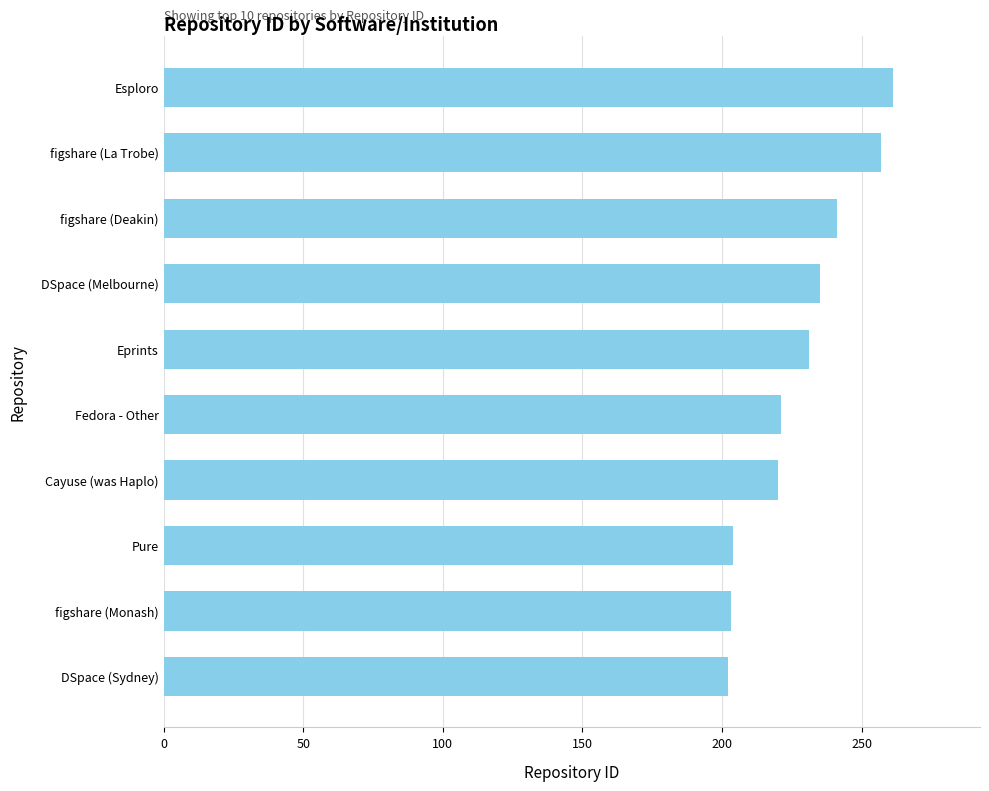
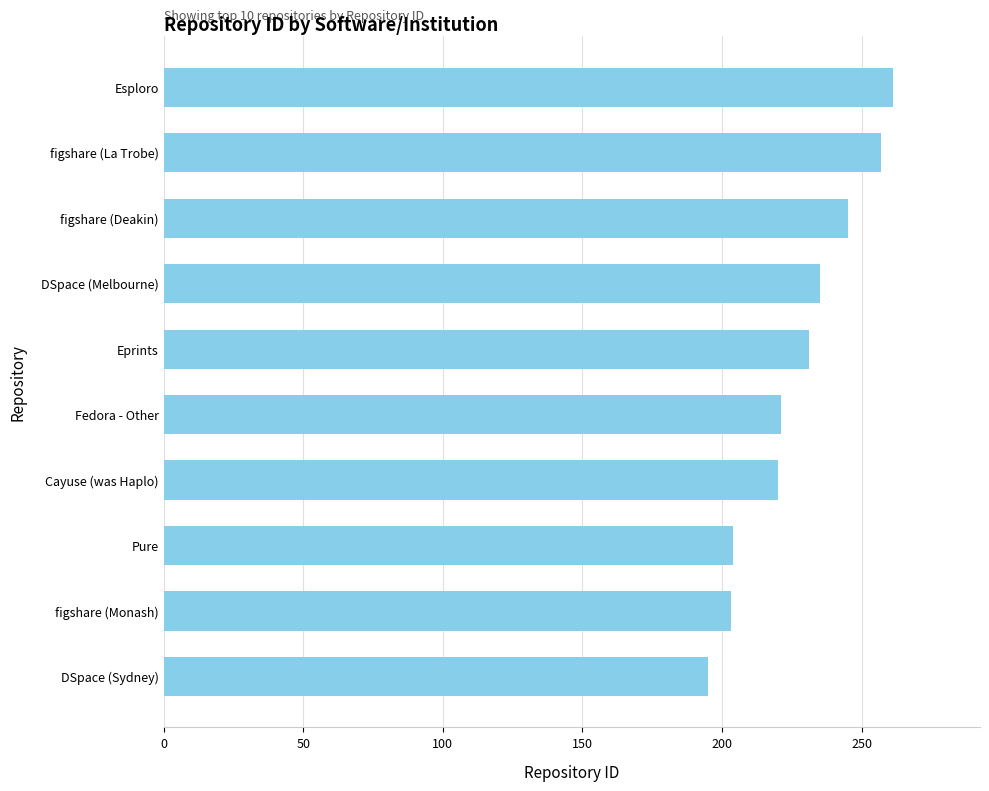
  {
    "Esploro": 261,
    "figshare (La Trobe)": 257,
-   "figshare (Deakin)": 241,
+   "figshare (Deakin)": 245,
    "DSpace (Melbourne)": 235,
    "Eprints": 231,
    "Fedora - Other": 221,
    "Cayuse (was Haplo)": 220,
    "Pure": 204,
    "figshare (Monash)": 203,
-   "DSpace (Sydney)": 202
+   "DSpace (Sydney)": 195
  }
